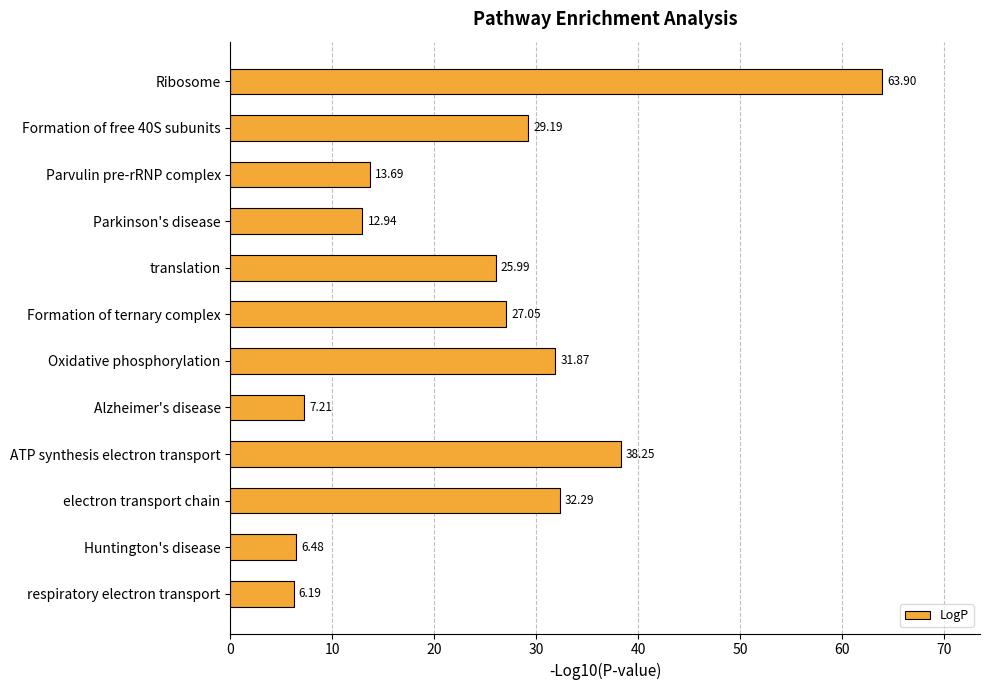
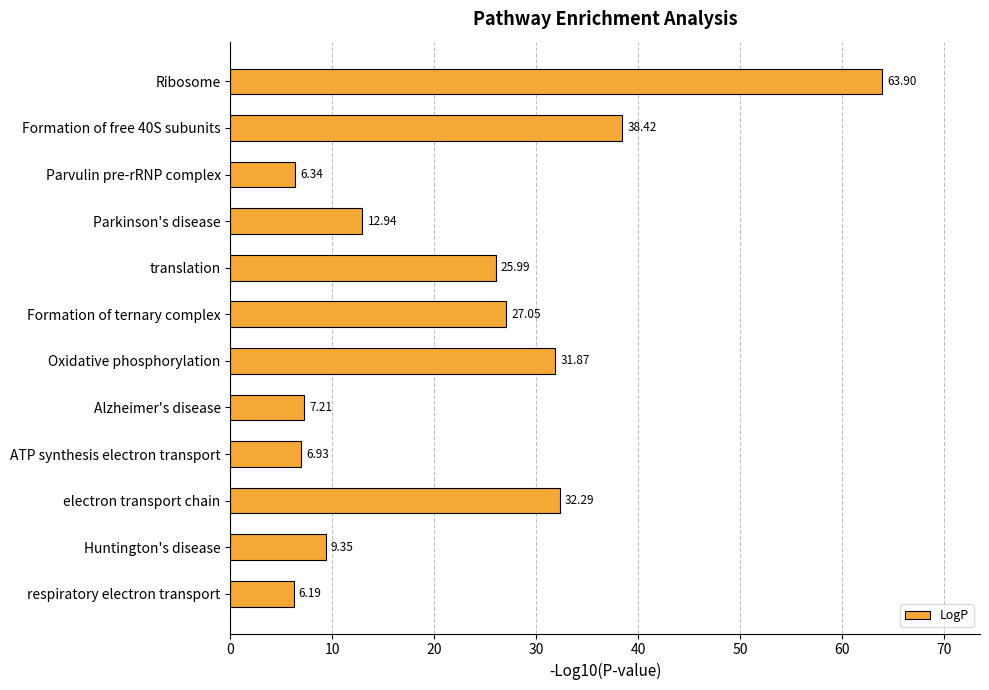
  {
    "Ribosome": 63.90,
-   "Formation of free 40S subunits": 29.19,
-   "Parvulin pre-rRNP complex": 13.69,
+   "Formation of free 40S subunits": 38.42,
+   "Parvulin pre-rRNP complex": 6.34,
    "Parkinson's disease": 12.94,
    "translation": 25.99,
    "Formation of ternary complex": 27.05,
    "Oxidative phosphorylation": 31.87,
    "Alzheimer's disease": 7.21,
-   "ATP synthesis electron transport": 38.25,
+   "ATP synthesis electron transport": 6.93,
    "electron transport chain": 32.29,
-   "Huntington's disease": 6.48,
+   "Huntington's disease": 9.35,
    "respiratory electron transport": 6.19
  }
